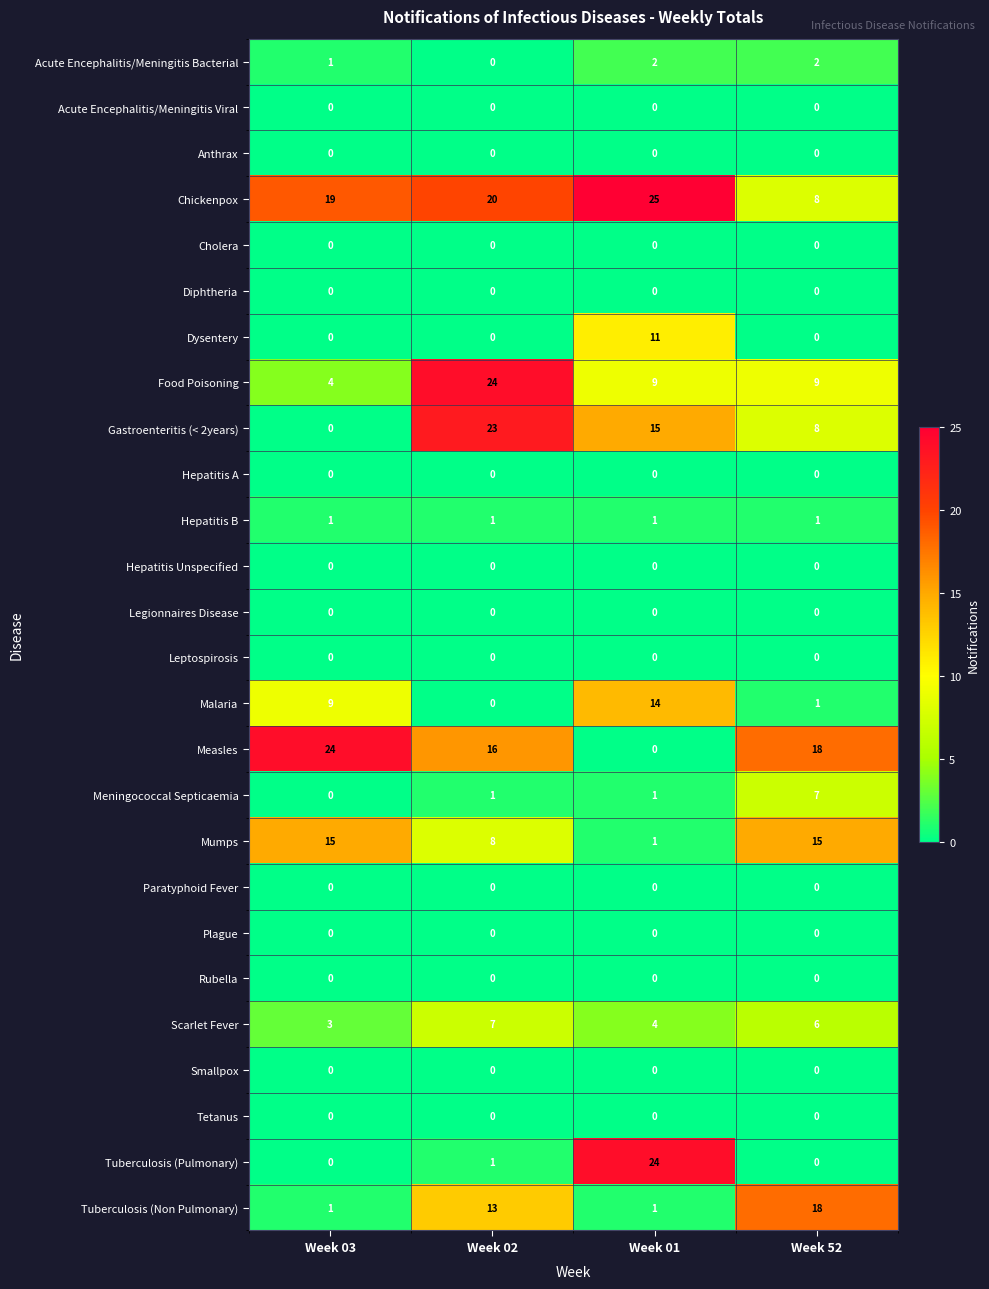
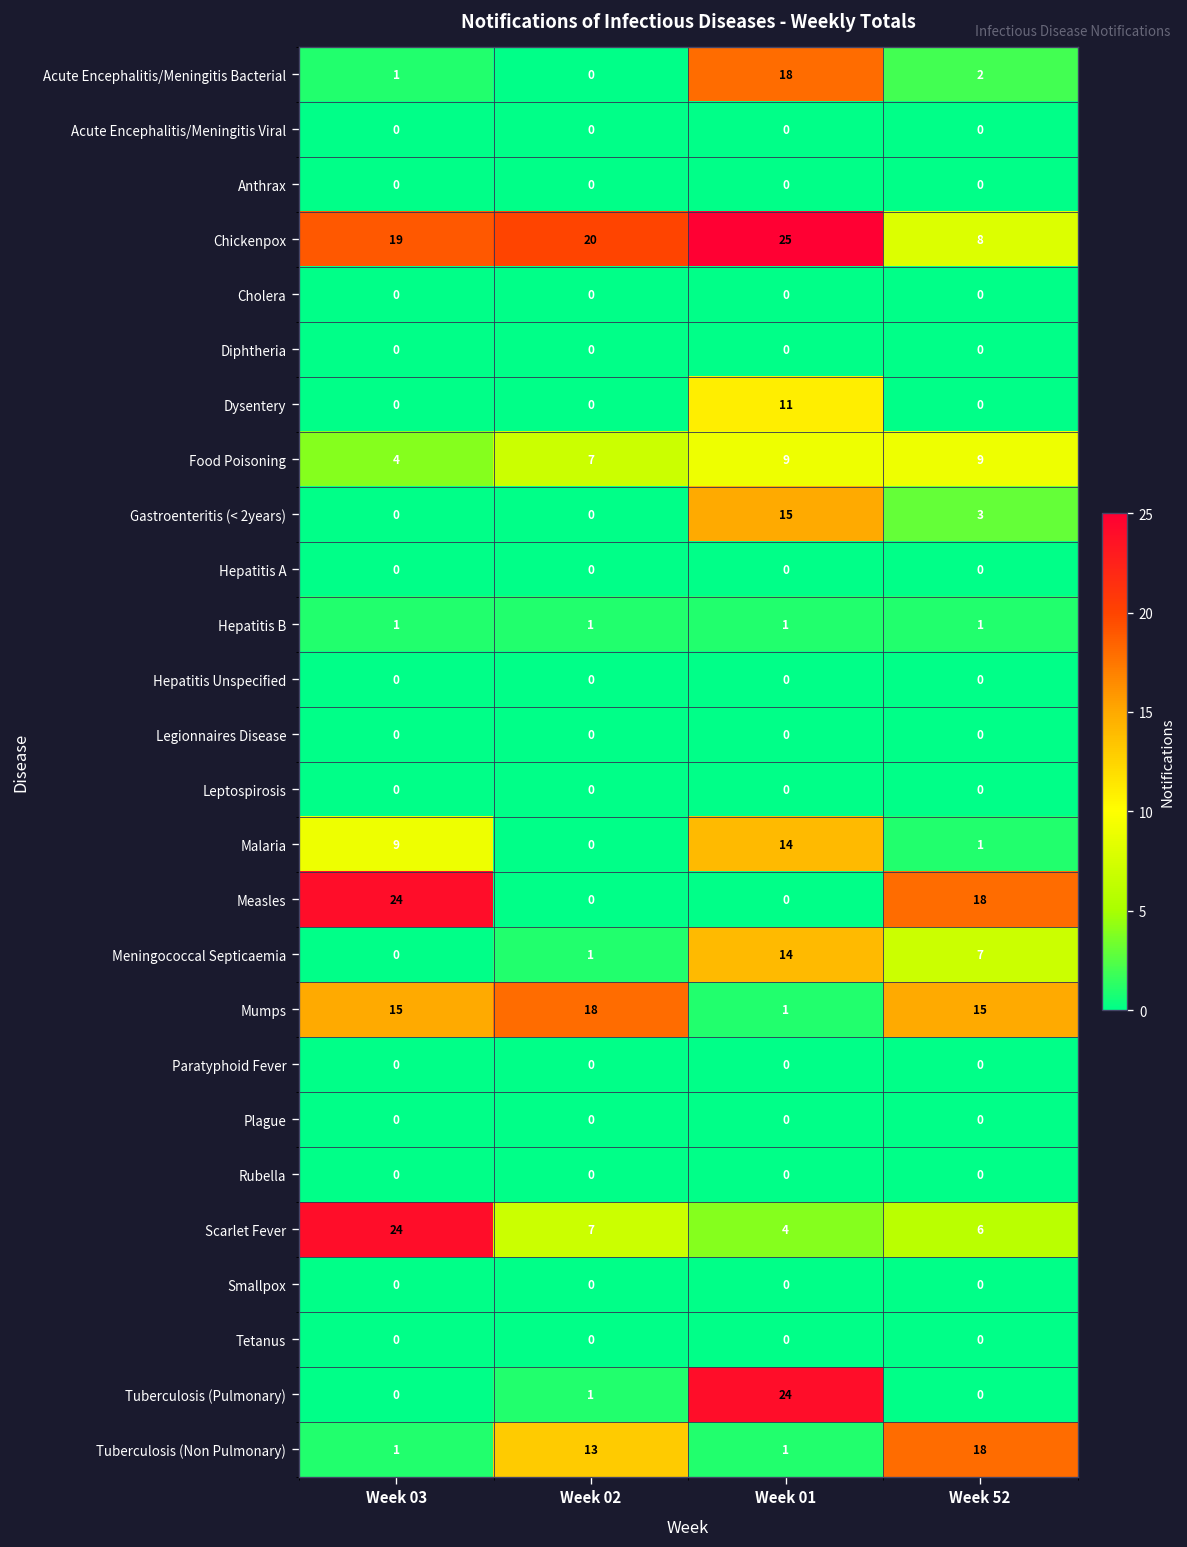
  {
    "Acute Encephalitis/Meningitis Bacterial": {
      "Week 03": 1,
      "Week 02": 0,
-     "Week 01": 2,
+     "Week 01": 18,
      "Week 52": 2
    },
    "Acute Encephalitis/Meningitis Viral": {
      "Week 03": 0,
      "Week 02": 0,
      "Week 01": 0,
      "Week 52": 0
    },
    "Anthrax": {
      "Week 03": 0,
      "Week 02": 0,
      "Week 01": 0,
      "Week 52": 0
    },
    "Chickenpox": {
      "Week 03": 19,
      "Week 02": 20,
      "Week 01": 25,
      "Week 52": 8
    },
    "Cholera": {
      "Week 03": 0,
      "Week 02": 0,
      "Week 01": 0,
      "Week 52": 0
    },
    "Diphtheria": {
      "Week 03": 0,
      "Week 02": 0,
      "Week 01": 0,
      "Week 52": 0
    },
    "Dysentery": {
      "Week 03": 0,
      "Week 02": 0,
      "Week 01": 11,
      "Week 52": 0
    },
    "Food Poisoning": {
      "Week 03": 4,
-     "Week 02": 24,
+     "Week 02": 7,
      "Week 01": 9,
      "Week 52": 9
    },
    "Gastroenteritis (< 2years)": {
      "Week 03": 0,
-     "Week 02": 23,
+     "Week 02": 0,
      "Week 01": 15,
-     "Week 52": 8
+     "Week 52": 3
    },
    "Hepatitis A": {
      "Week 03": 0,
      "Week 02": 0,
      "Week 01": 0,
      "Week 52": 0
    },
    "Hepatitis B": {
      "Week 03": 1,
      "Week 02": 1,
      "Week 01": 1,
      "Week 52": 1
    },
    "Hepatitis Unspecified": {
      "Week 03": 0,
      "Week 02": 0,
      "Week 01": 0,
      "Week 52": 0
    },
    "Legionnaires Disease": {
      "Week 03": 0,
      "Week 02": 0,
      "Week 01": 0,
      "Week 52": 0
    },
    "Leptospirosis": {
      "Week 03": 0,
      "Week 02": 0,
      "Week 01": 0,
      "Week 52": 0
    },
    "Malaria": {
      "Week 03": 9,
      "Week 02": 0,
      "Week 01": 14,
      "Week 52": 1
    },
    "Measles": {
      "Week 03": 24,
-     "Week 02": 16,
+     "Week 02": 0,
      "Week 01": 0,
      "Week 52": 18
    },
    "Meningococcal Septicaemia": {
      "Week 03": 0,
      "Week 02": 1,
-     "Week 01": 1,
+     "Week 01": 14,
      "Week 52": 7
    },
    "Mumps": {
      "Week 03": 15,
-     "Week 02": 8,
+     "Week 02": 18,
      "Week 01": 1,
      "Week 52": 15
    },
    "Paratyphoid Fever": {
      "Week 03": 0,
      "Week 02": 0,
      "Week 01": 0,
      "Week 52": 0
    },
    "Plague": {
      "Week 03": 0,
      "Week 02": 0,
      "Week 01": 0,
      "Week 52": 0
    },
    "Rubella": {
      "Week 03": 0,
      "Week 02": 0,
      "Week 01": 0,
      "Week 52": 0
    },
    "Scarlet Fever": {
-     "Week 03": 3,
+     "Week 03": 24,
      "Week 02": 7,
      "Week 01": 4,
      "Week 52": 6
    },
    "Smallpox": {
      "Week 03": 0,
      "Week 02": 0,
      "Week 01": 0,
      "Week 52": 0
    },
    "Tetanus": {
      "Week 03": 0,
      "Week 02": 0,
      "Week 01": 0,
      "Week 52": 0
    },
    "Tuberculosis (Pulmonary)": {
      "Week 03": 0,
      "Week 02": 1,
      "Week 01": 24,
      "Week 52": 0
    },
    "Tuberculosis (Non Pulmonary)": {
      "Week 03": 1,
      "Week 02": 13,
      "Week 01": 1,
      "Week 52": 18
    }
  }
